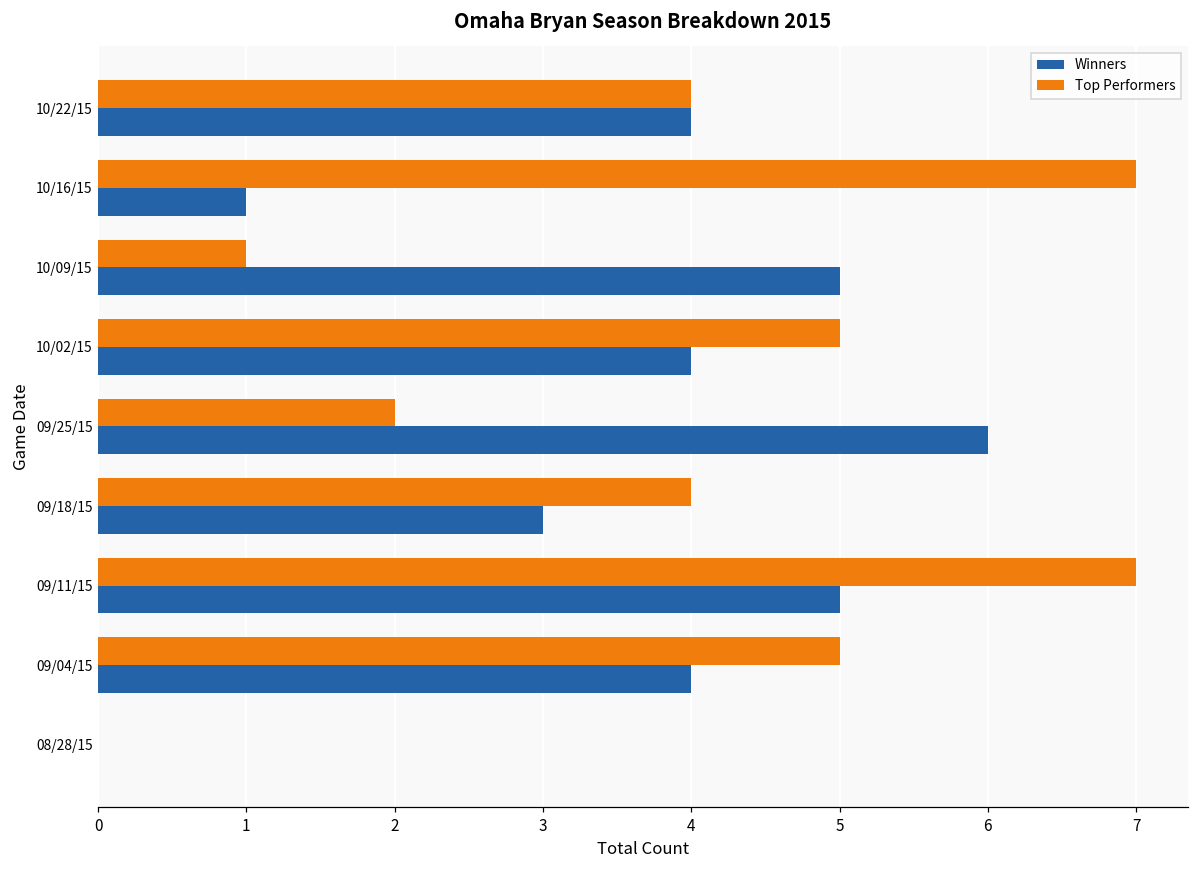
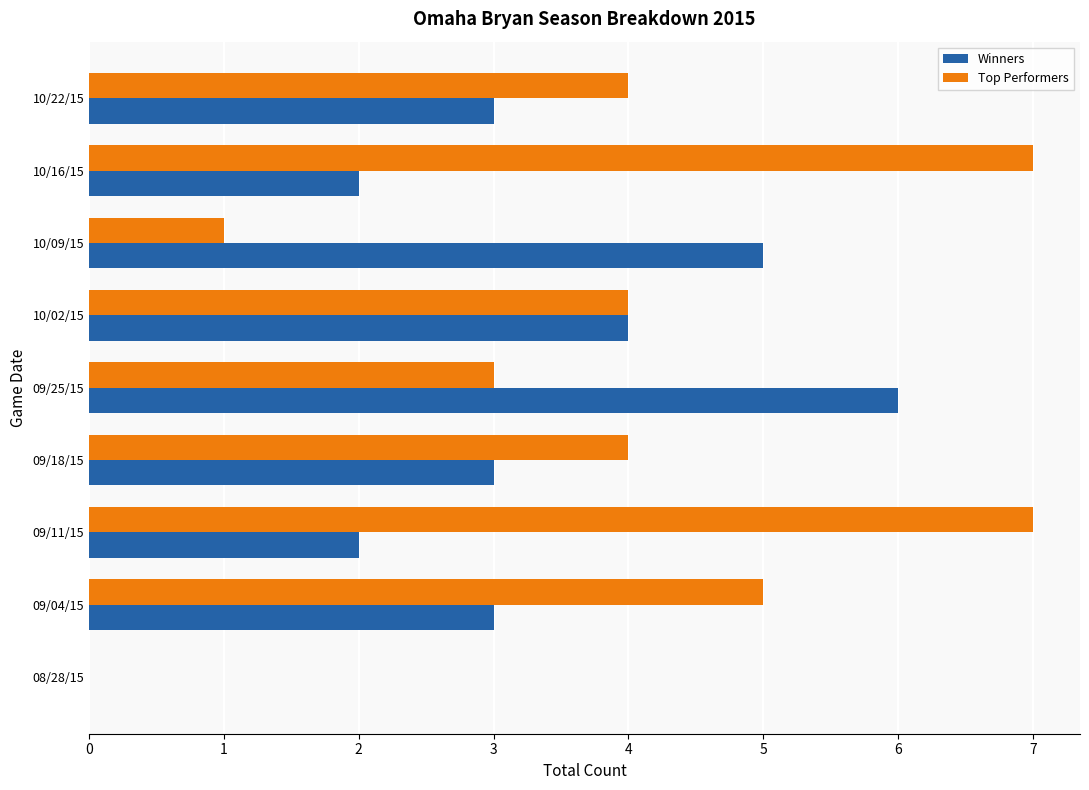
  {
    "Winners": {
-     "10/22/15": 4,
-     "10/16/15": 1,
+     "10/22/15": 3,
+     "10/16/15": 2,
      "10/09/15": 5,
      "10/02/15": 4,
      "09/25/15": 6,
      "09/18/15": 3,
-     "09/11/15": 5,
-     "09/04/15": 4,
+     "09/11/15": 2,
+     "09/04/15": 3,
      "08/28/15": 0
    },
    "Top Performers": {
      "10/22/15": 4,
      "10/16/15": 7,
      "10/09/15": 1,
-     "10/02/15": 5,
-     "09/25/15": 2,
+     "10/02/15": 4,
+     "09/25/15": 3,
      "09/18/15": 4,
      "09/11/15": 7,
      "09/04/15": 5,
      "08/28/15": 0
    }
  }
